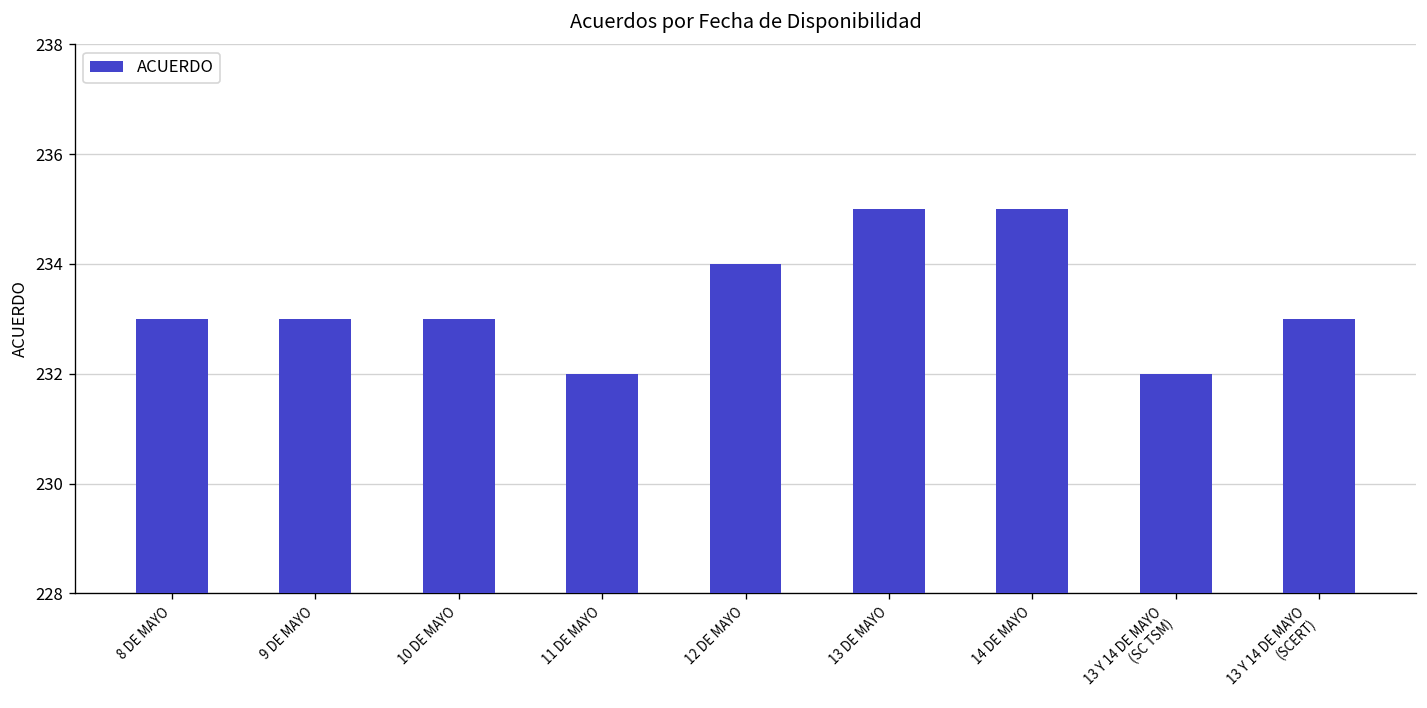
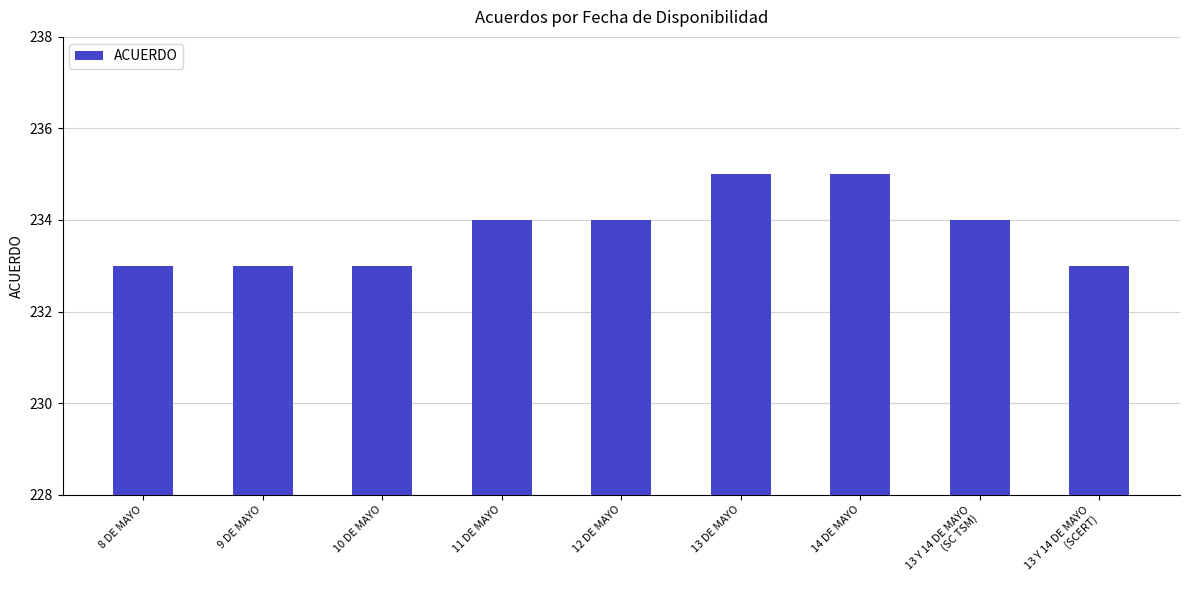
  {
    "8 DE MAYO": 233,
    "9 DE MAYO": 233,
    "10 DE MAYO": 233,
-   "11 DE MAYO": 232,
+   "11 DE MAYO": 234,
    "12 DE MAYO": 234,
    "13 DE MAYO": 235,
    "14 DE MAYO": 235,
-   "13 Y 14 DE MAYO (SC TSM)": 232,
+   "13 Y 14 DE MAYO (SC TSM)": 234,
    "13 Y 14 DE MAYO (SCERT)": 233
  }
